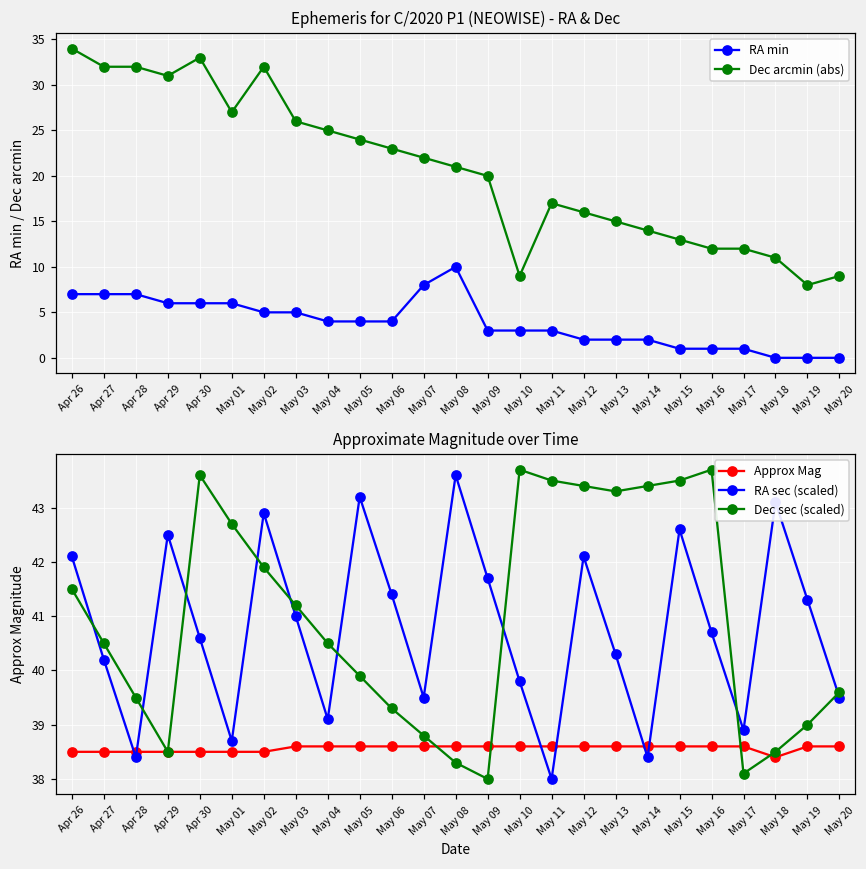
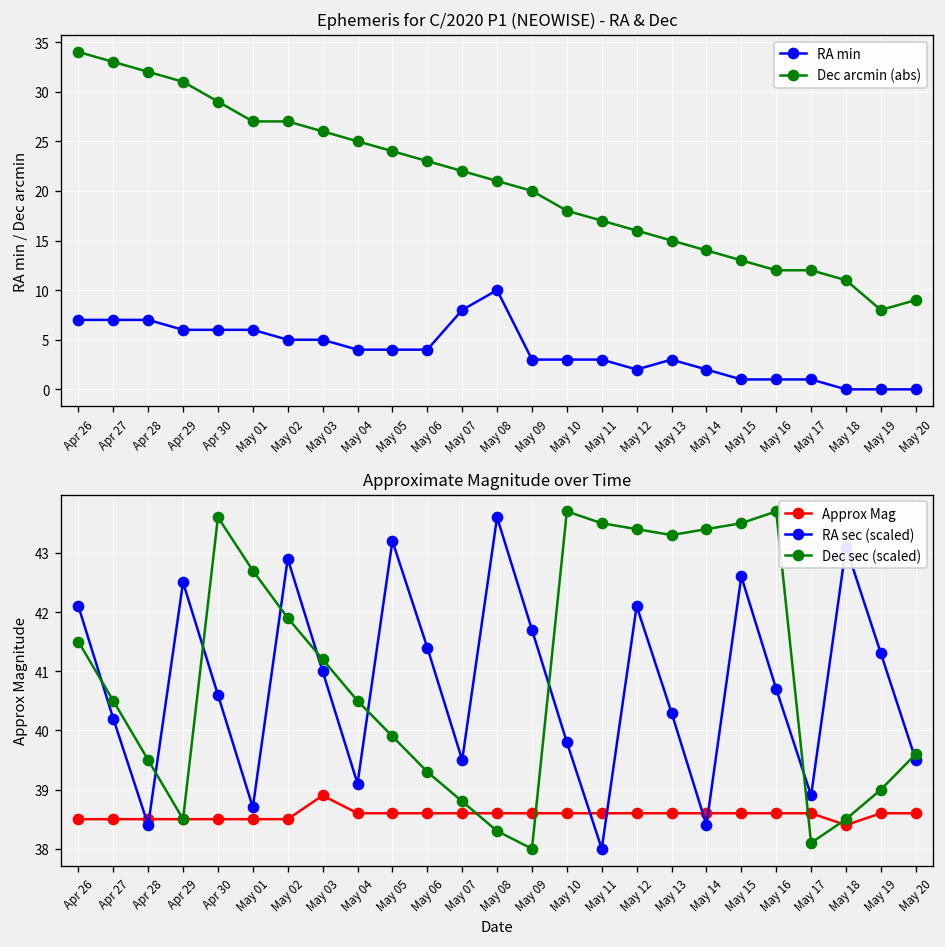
  {
    "Ephemeris for C/2020 P1 (NEOWISE) - RA & Dec": {
      "RA min": {
        "Apr 26": 7,
        "Apr 27": 7,
        "Apr 28": 7,
        "Apr 29": 6,
        "Apr 30": 6,
        "May 01": 6,
        "May 02": 5,
        "May 03": 5,
        "May 04": 4,
        "May 05": 4,
        "May 06": 4,
        "May 07": 8,
        "May 08": 10,
        "May 09": 3,
        "May 10": 3,
        "May 11": 3,
        "May 12": 2,
-       "May 13": 2,
+       "May 13": 3,
        "May 14": 2,
        "May 15": 1,
        "May 16": 1,
        "May 17": 1,
        "May 18": 0,
        "May 19": 0,
        "May 20": 0
      },
      "Dec arcmin (abs)": {
        "Apr 26": 34,
-       "Apr 27": 32,
+       "Apr 27": 33,
        "Apr 28": 32,
        "Apr 29": 31,
-       "Apr 30": 33,
+       "Apr 30": 29,
        "May 01": 27,
-       "May 02": 32,
+       "May 02": 27,
        "May 03": 26,
        "May 04": 25,
        "May 05": 24,
        "May 06": 23,
        "May 07": 22,
        "May 08": 21,
        "May 09": 20,
-       "May 10": 9,
+       "May 10": 18,
        "May 11": 17,
        "May 12": 16,
        "May 13": 15,
        "May 14": 14,
        "May 15": 13,
        "May 16": 12,
        "May 17": 12,
        "May 18": 11,
        "May 19": 8,
        "May 20": 9
      }
    },
    "Approximate Magnitude over Time": {
      "Approx Mag": {
        "Apr 26": 38.5,
        "Apr 27": 38.5,
        "Apr 28": 38.5,
        "Apr 30": 38.5,
        "May 01": 38.5,
        "May 02": 38.5,
-       "May 03": 38.6,
+       "May 03": 38.9,
        "May 04": 38.6,
        "May 05": 38.6,
        "May 06": 38.6,
        "May 07": 38.6,
        "May 08": 38.6,
        "May 09": 38.6,
        "May 10": 38.6,
        "May 11": 38.6,
        "May 12": 38.6,
        "May 13": 38.6,
        "May 14": 38.6,
        "May 15": 38.6,
        "May 16": 38.6,
        "May 17": 38.6,
        "May 18": 38.4,
        "May 19": 38.6,
        "May 20": 38.6
      },
      "RA sec (scaled)": {
        "Apr 26": 42.1,
        "Apr 27": 40.2,
        "Apr 28": 38.4,
        "Apr 29": 42.5,
        "Apr 30": 40.6,
        "May 01": 38.7,
        "May 02": 42.9,
        "May 03": 41.0,
        "May 04": 39.1,
        "May 05": 43.2,
        "May 06": 41.4,
        "May 07": 39.5,
        "May 08": 43.6,
        "May 09": 41.7,
        "May 10": 39.8,
        "May 11": 38.0,
        "May 12": 42.1,
        "May 13": 40.3,
        "May 14": 38.4,
        "May 15": 42.6,
        "May 16": 40.7,
        "May 17": 38.9,
        "May 19": 41.3,
        "May 20": 39.5
      },
      "Dec sec (scaled)": {
        "Apr 26": 41.5,
        "Apr 27": 40.5,
        "Apr 28": 39.5,
        "Apr 30": 43.6,
        "May 01": 42.7,
        "May 02": 41.9,
        "May 03": 41.2,
        "May 04": 40.5,
        "May 05": 39.9,
        "May 06": 39.3,
        "May 07": 38.8,
        "May 08": 38.3,
        "May 09": 38.0,
        "May 10": 43.7,
        "May 11": 43.5,
        "May 12": 43.4,
        "May 13": 43.3,
        "May 14": 43.4,
        "May 15": 43.5,
        "May 16": 43.7,
        "May 17": 38.1,
        "May 18": 38.5,
        "May 19": 39.0,
        "May 20": 39.6
      }
    }
  }
